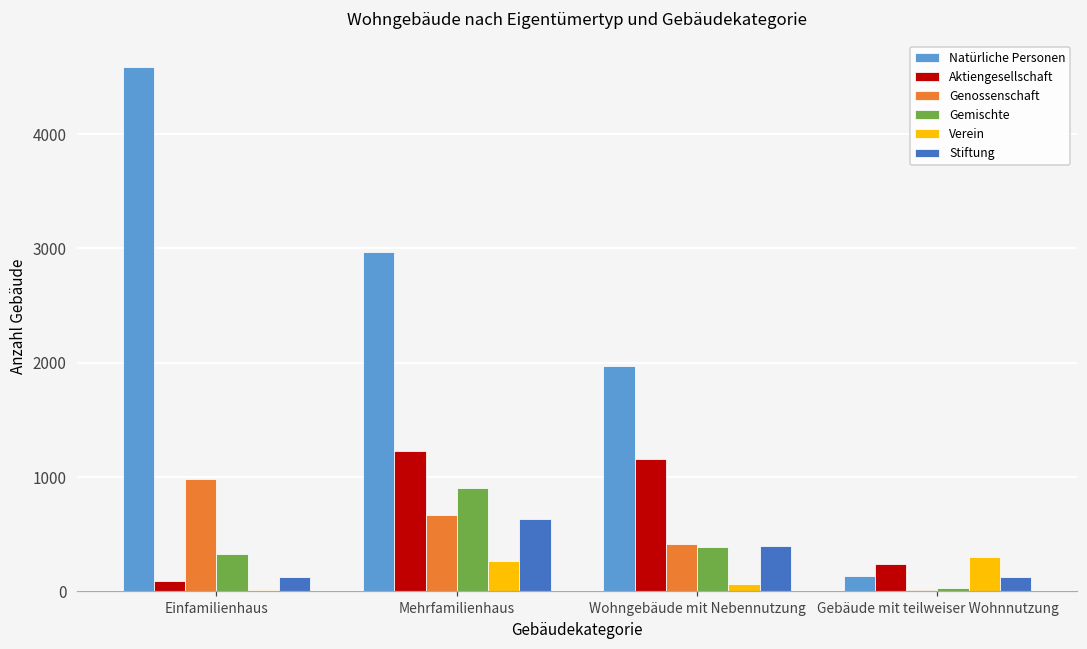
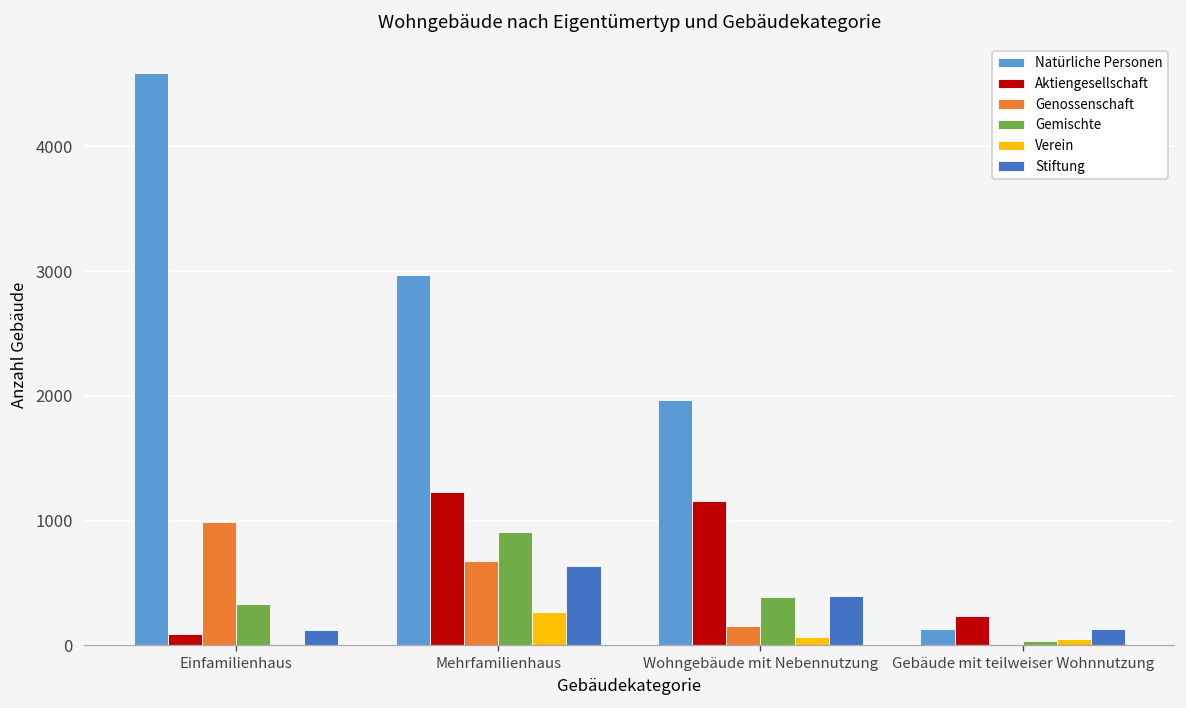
  {
    "Aktiengesellschaft": {
      "Einfamilienhaus": 90,
      "Mehrfamilienhaus": 1230,
      "Wohngebäude mit Nebennutzung": 1160,
      "Gebäude mit teilweiser Wohnnutzung": 240
    },
    "Genossenschaft": {
      "Einfamilienhaus": 990,
      "Mehrfamilienhaus": 670,
-     "Wohngebäude mit Nebennutzung": 420
+     "Wohngebäude mit Nebennutzung": 160
    },
    "Gemischte": {
      "Einfamilienhaus": 330,
      "Mehrfamilienhaus": 910,
      "Wohngebäude mit Nebennutzung": 390,
      "Gebäude mit teilweiser Wohnnutzung": 30
    },
    "Verein": {
      "Mehrfamilienhaus": 260,
      "Wohngebäude mit Nebennutzung": 70,
-     "Gebäude mit teilweiser Wohnnutzung": 300
+     "Gebäude mit teilweiser Wohnnutzung": 50
    }
  }
